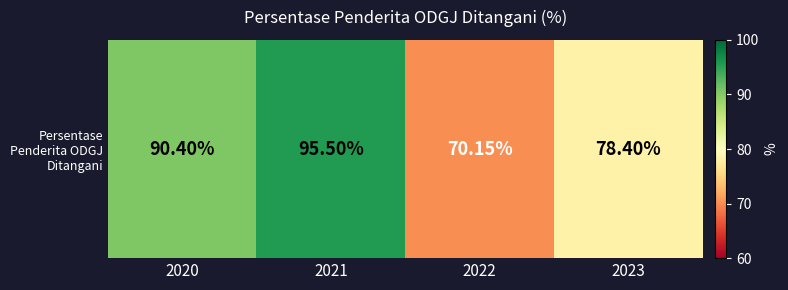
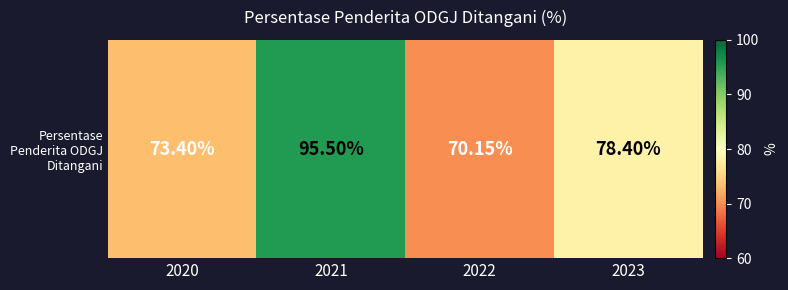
  {
    "Persentase Penderita ODGJ Ditangani": {
-     "2020": "90.40%",
+     "2020": "73.40%",
      "2021": "95.50%",
      "2022": "70.15%",
      "2023": "78.40%"
    }
  }
